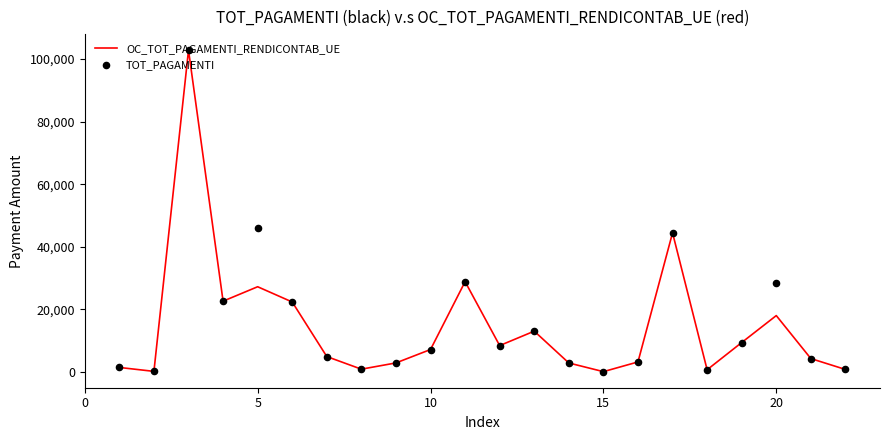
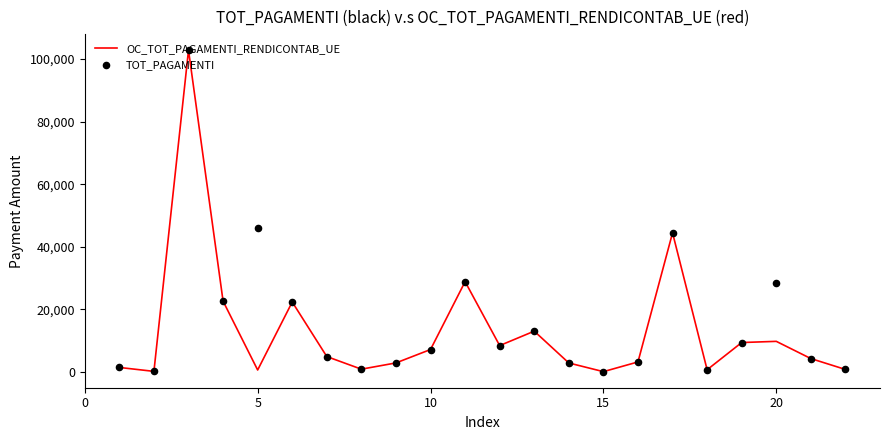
  {
    "OC_TOT_PAGAMENTI_RENDICONTAB_UE": {
-     "5": "27,000",
-     "20": "18,000"
+     "5": "1,000",
+     "20": "10,000"
    }
  }
